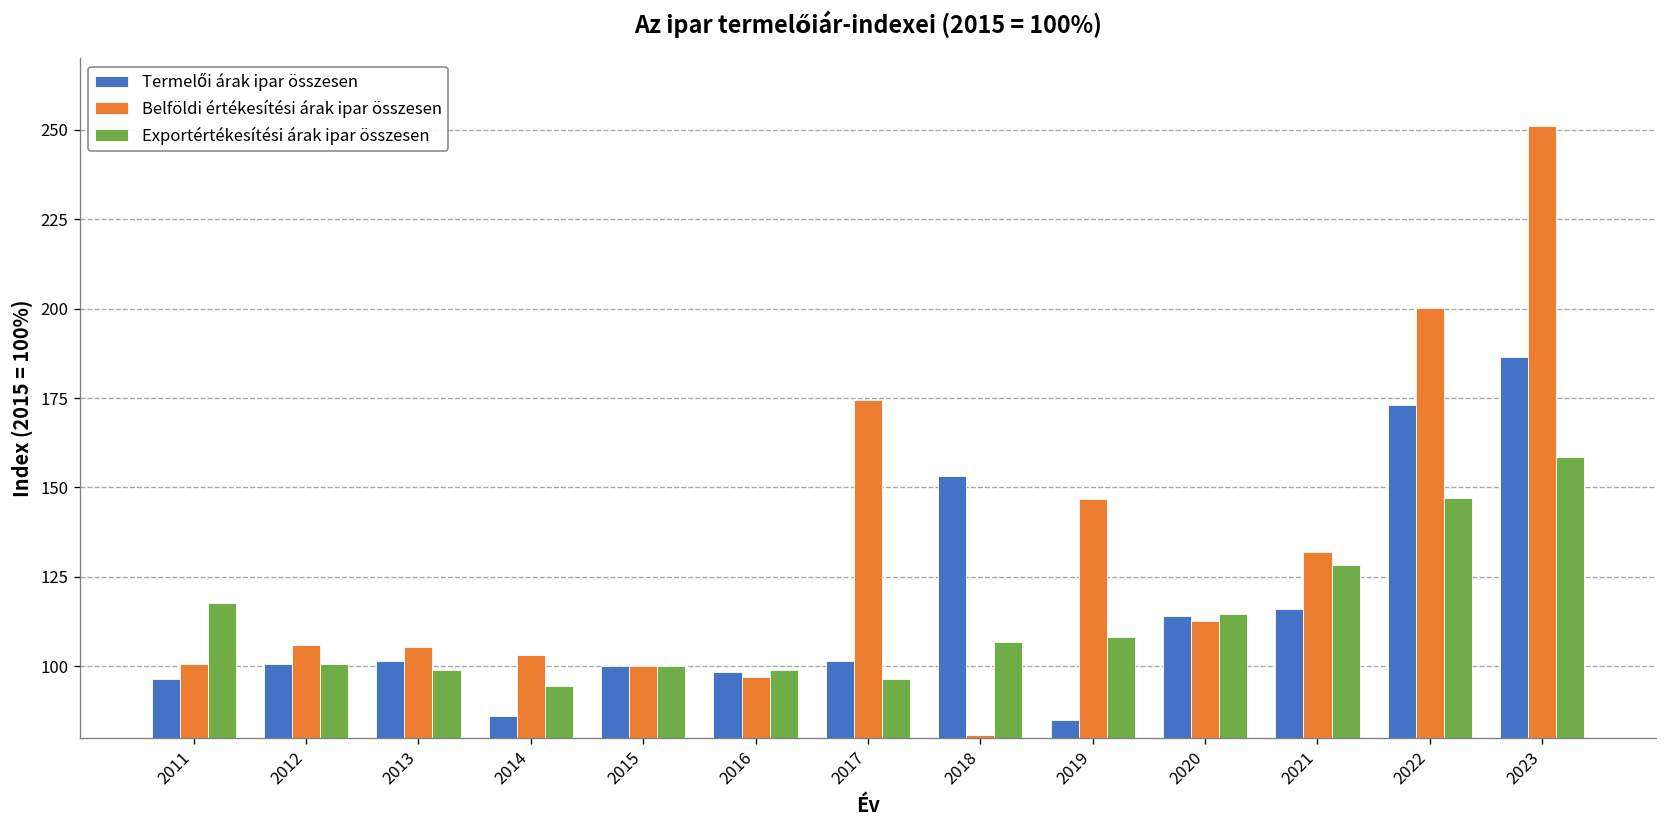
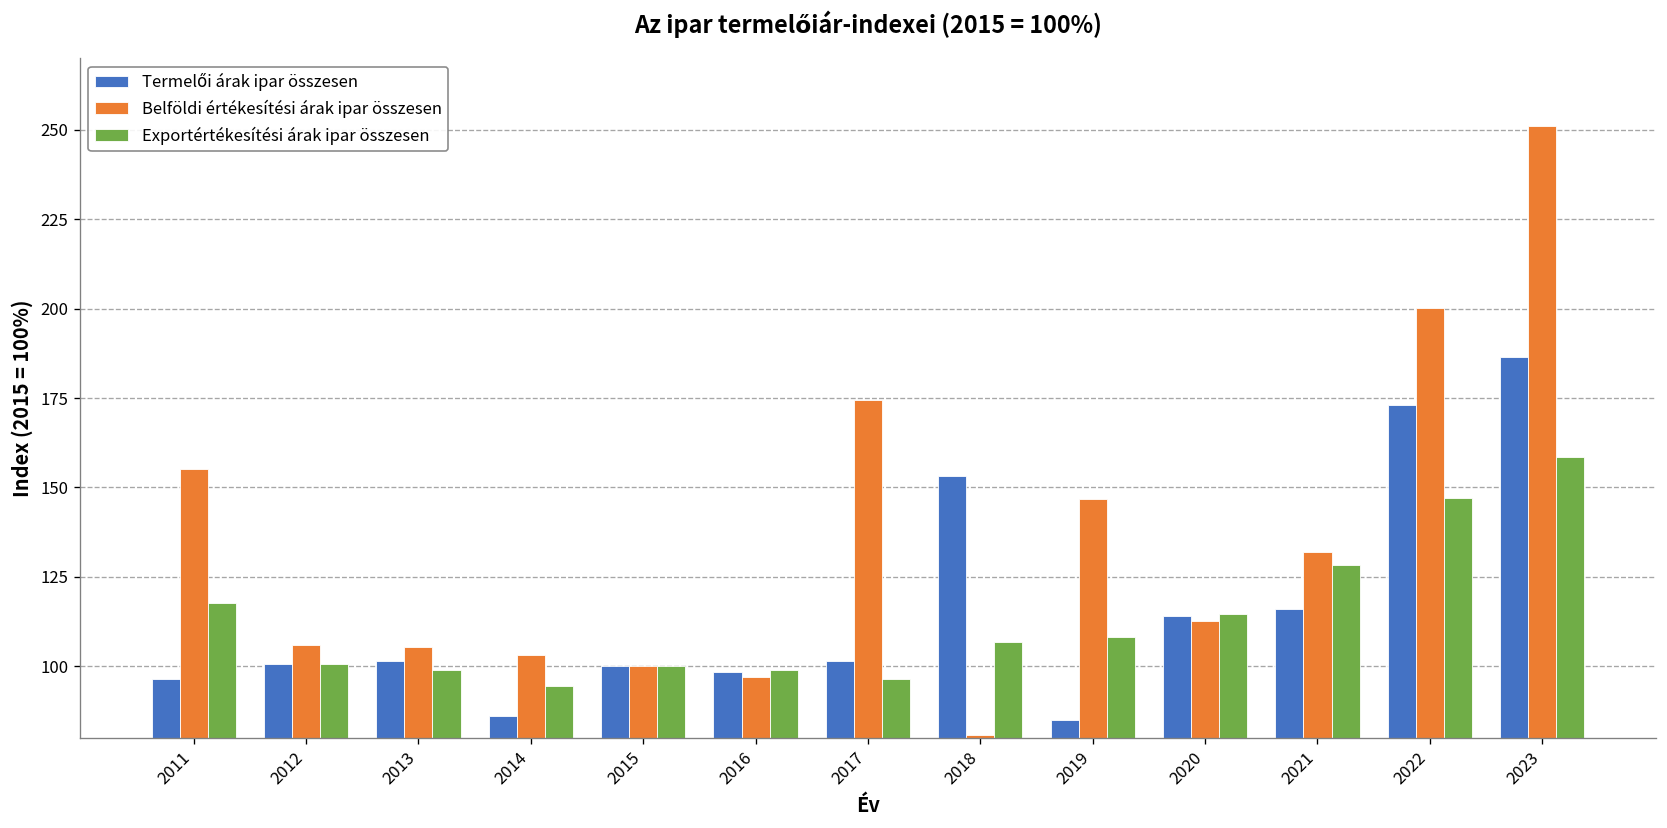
  {
    "Termelői árak ipar összesen": {
      "2011": 97,
      "2012": 101,
      "2013": 101,
      "2014": 86,
      "2015": 100,
      "2016": 98,
      "2017": 102,
      "2018": 153,
      "2019": 85,
      "2020": 114,
      "2021": 116,
      "2022": 173,
      "2023": 187
    },
    "Belföldi értékesítési árak ipar összesen": {
-     "2011": 101,
+     "2011": 155,
      "2012": 106,
      "2013": 105,
      "2014": 103,
      "2015": 100,
      "2016": 97,
      "2017": 174,
      "2018": 81,
      "2019": 147,
      "2020": 113,
      "2021": 132,
      "2022": 200,
      "2023": 251
    },
    "Exportértékesítési árak ipar összesen": {
      "2011": 118,
      "2012": 101,
      "2013": 99,
      "2014": 95,
      "2015": 100,
      "2016": 99,
      "2017": 97,
      "2018": 107,
      "2019": 108,
      "2020": 115,
      "2021": 128,
      "2022": 147,
      "2023": 159
    }
  }
